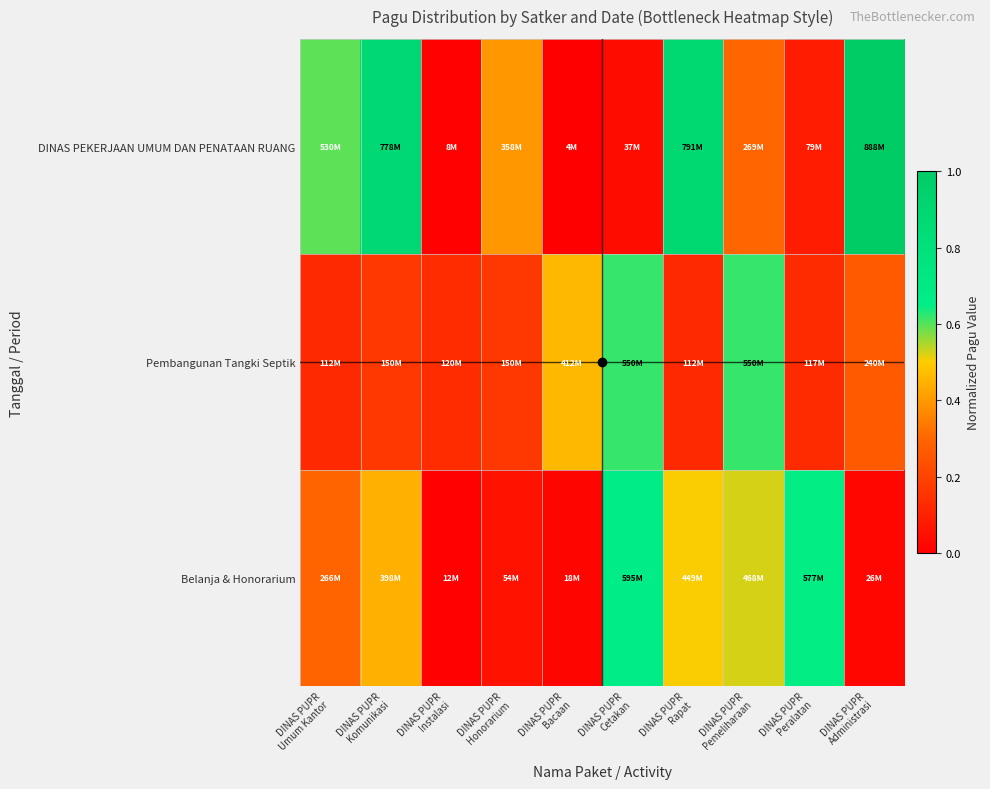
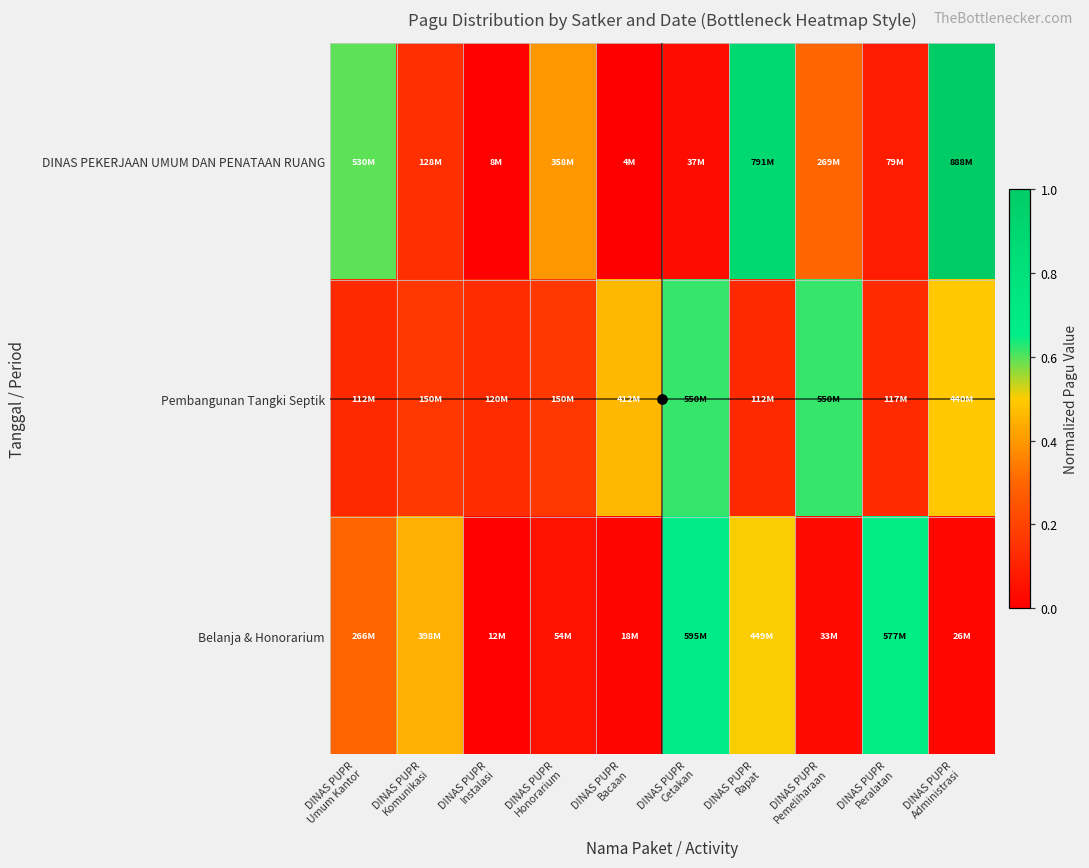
  {
    "DINAS PEKERJAAN UMUM DAN PENATAAN RUANG": {
      "DINAS PUPR Umum Kantor": "530M",
-     "DINAS PUPR Komunikasi": "778M",
+     "DINAS PUPR Komunikasi": "128M",
      "DINAS PUPR Instalasi": "8M",
      "DINAS PUPR Honorarium": "358M",
      "DINAS PUPR Bacaan": "4M",
      "DINAS PUPR Cetakan": "37M",
      "DINAS PUPR Rapat": "791M",
      "DINAS PUPR Pemeliharaan": "269M",
      "DINAS PUPR Peralatan": "79M",
      "DINAS PUPR Administrasi": "888M"
    },
    "Pembangunan Tangki Septik": {
      "DINAS PUPR Umum Kantor": "112M",
      "DINAS PUPR Komunikasi": "150M",
      "DINAS PUPR Instalasi": "120M",
      "DINAS PUPR Honorarium": "150M",
      "DINAS PUPR Bacaan": "412M",
      "DINAS PUPR Cetakan": "550M",
      "DINAS PUPR Rapat": "112M",
      "DINAS PUPR Pemeliharaan": "550M",
      "DINAS PUPR Peralatan": "117M",
-     "DINAS PUPR Administrasi": "240M"
+     "DINAS PUPR Administrasi": "440M"
    },
    "Belanja & Honorarium": {
      "DINAS PUPR Umum Kantor": "266M",
      "DINAS PUPR Komunikasi": "398M",
      "DINAS PUPR Instalasi": "12M",
      "DINAS PUPR Honorarium": "54M",
      "DINAS PUPR Bacaan": "18M",
      "DINAS PUPR Cetakan": "595M",
      "DINAS PUPR Rapat": "449M",
-     "DINAS PUPR Pemeliharaan": "468M",
+     "DINAS PUPR Pemeliharaan": "33M",
      "DINAS PUPR Peralatan": "577M",
      "DINAS PUPR Administrasi": "26M"
    }
  }
